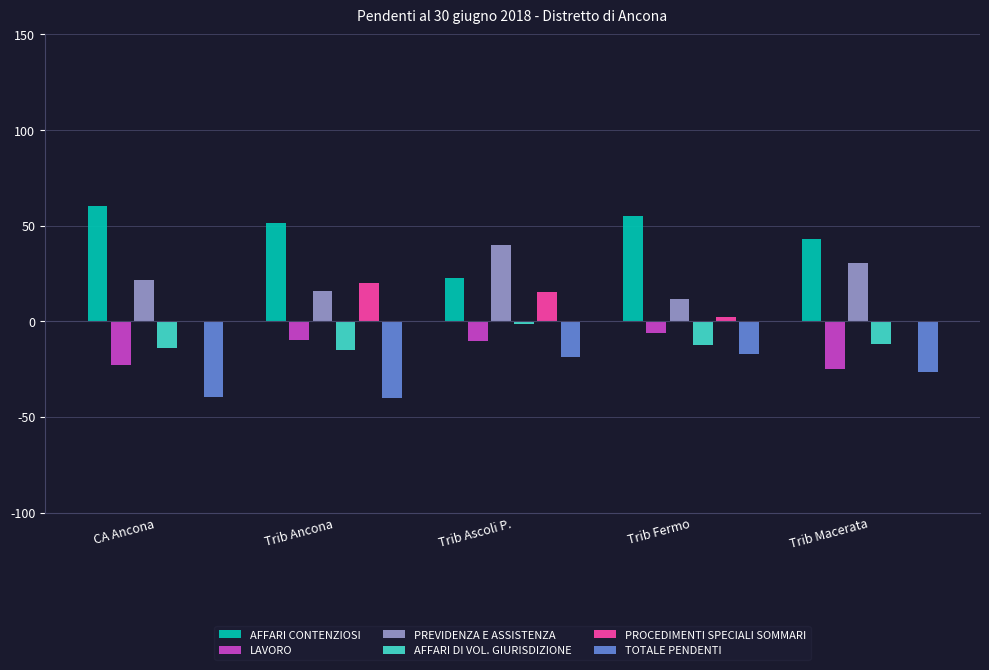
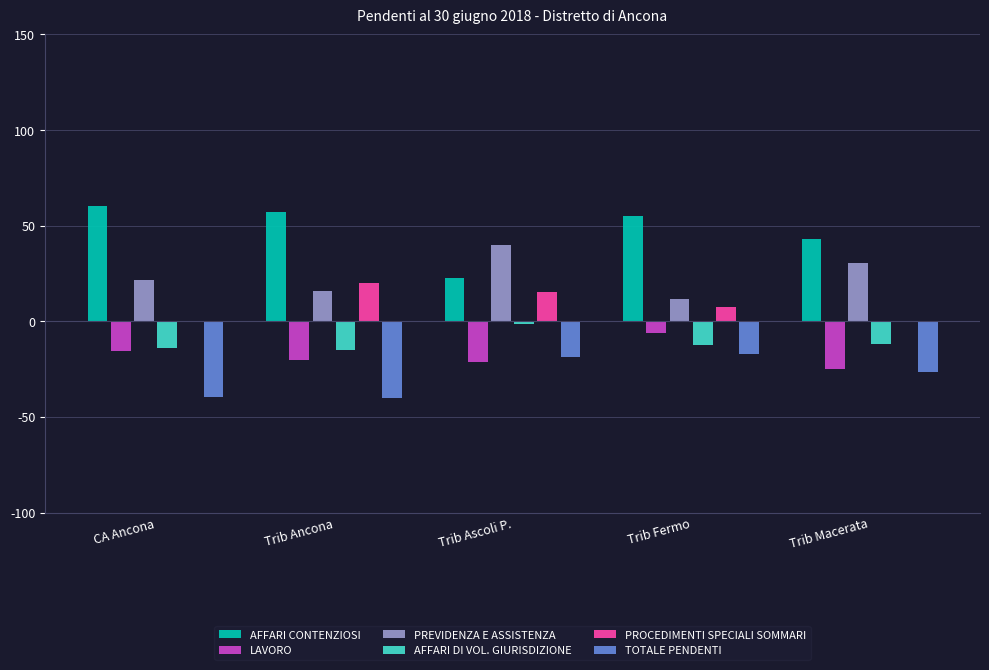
  {
    "AFFARI CONTENZIOSI": {
      "CA Ancona": 60,
-     "Trib Ancona": 51,
+     "Trib Ancona": 57,
      "Trib Ascoli P.": 23,
      "Trib Fermo": 55,
      "Trib Macerata": 43
    },
    "LAVORO": {
-     "CA Ancona": -23,
-     "Trib Ancona": -10,
-     "Trib Ascoli P.": -10,
+     "CA Ancona": -16,
+     "Trib Ancona": -20,
+     "Trib Ascoli P.": -21,
      "Trib Fermo": -6,
      "Trib Macerata": -25
    },
    "AFFARI DI VOL. GIURISDIZIONE": {
      "CA Ancona": -14,
      "Trib Ancona": -15,
      "Trib Ascoli P.": -2,
      "Trib Fermo": -12,
      "Trib Macerata": -12
    },
    "PROCEDIMENTI SPECIALI SOMMARI": {
      "CA Ancona": 0,
      "Trib Ancona": 20,
      "Trib Ascoli P.": 16,
-     "Trib Fermo": 2,
+     "Trib Fermo": 8,
      "Trib Macerata": 0
    }
  }
